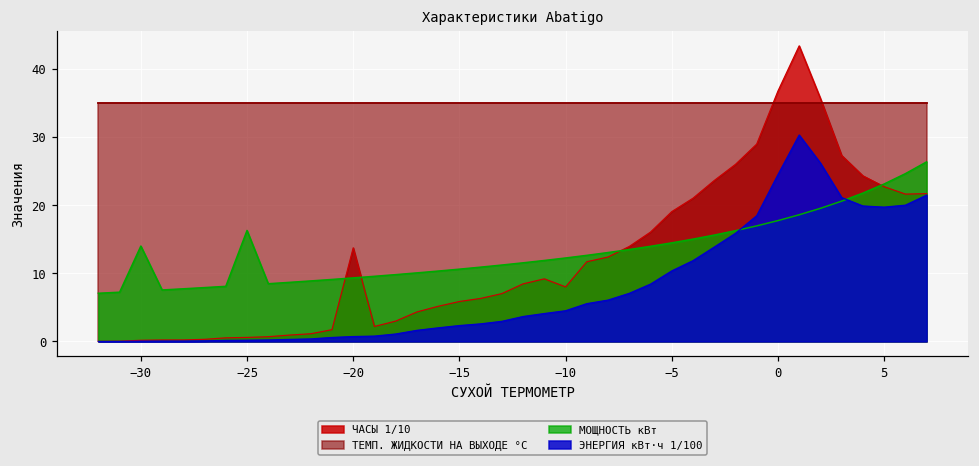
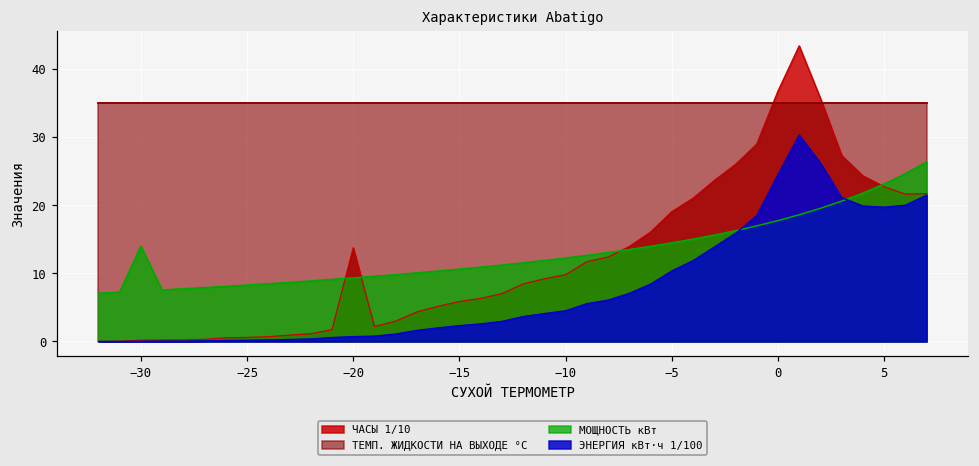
  {
    "ЧАСЫ 1/10": {
      "−25": 1,
      "−20": 14,
      "−15": 6,
-     "−10": 8,
+     "−10": 10,
      "−5": 19,
      "0": 37
    },
    "ТЕМП. ЖИДКОСТИ НА ВЫХОДЕ °C": {
      "−30": 35,
      "−25": 35,
      "−20": 35,
      "−15": 35,
      "−10": 35,
      "−5": 35,
      "0": 35,
      "5": 35
    },
    "МОЩНОСТЬ кВт": {
      "−30": 14,
-     "−25": 16,
+     "−25": 8,
      "−20": 9,
      "−15": 11,
      "−10": 12,
      "−5": 14,
      "0": 18
    },
    "ЭНЕРГИЯ кВт·ч 1/100": {
      "−25": 0,
      "−20": 1,
      "−15": 2,
      "−10": 5,
      "−5": 10,
      "0": 25,
      "5": 20
    }
  }
